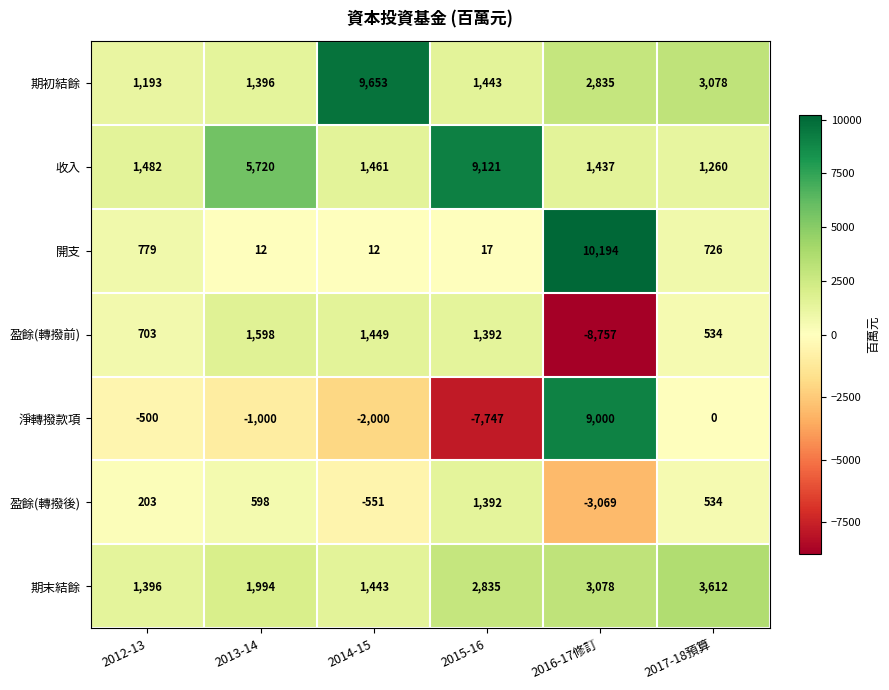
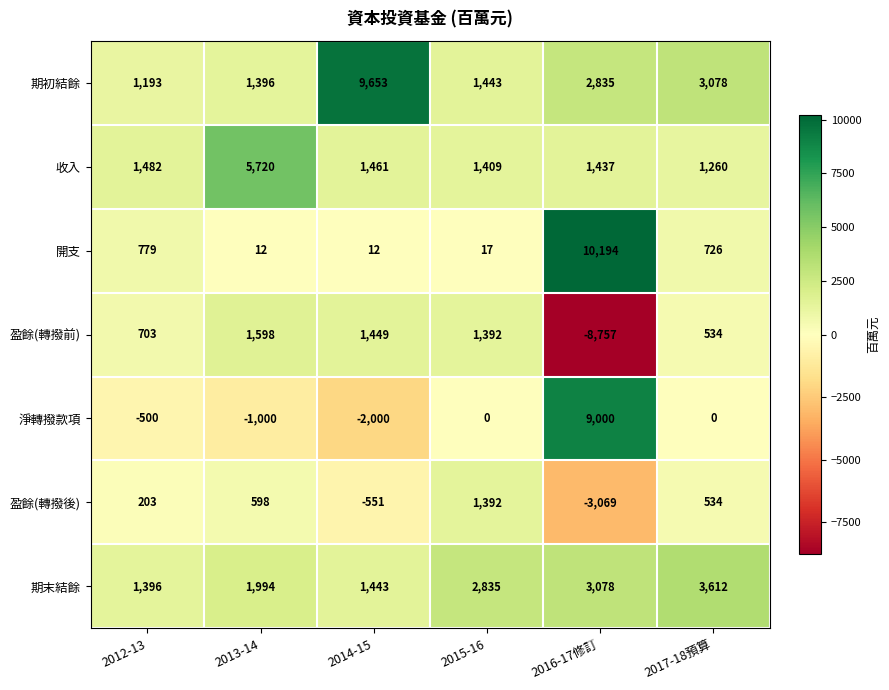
  {
    "期初結餘": {
      "2012-13": "1,193",
      "2013-14": "1,396",
      "2014-15": "9,653",
      "2015-16": "1,443",
      "2016-17修訂": "2,835",
      "2017-18預算": "3,078"
    },
    "收入": {
      "2012-13": "1,482",
      "2013-14": "5,720",
      "2014-15": "1,461",
-     "2015-16": "9,121",
+     "2015-16": "1,409",
      "2016-17修訂": "1,437",
      "2017-18預算": "1,260"
    },
    "開支": {
      "2012-13": "779",
      "2013-14": "12",
      "2014-15": "12",
      "2015-16": "17",
      "2016-17修訂": "10,194",
      "2017-18預算": "726"
    },
    "盈餘(轉撥前)": {
      "2012-13": "703",
      "2013-14": "1,598",
      "2014-15": "1,449",
      "2015-16": "1,392",
      "2016-17修訂": "-8,757",
      "2017-18預算": "534"
    },
    "淨轉撥款項": {
      "2012-13": "-500",
      "2013-14": "-1,000",
      "2014-15": "-2,000",
-     "2015-16": "-7,747",
+     "2015-16": "0",
      "2016-17修訂": "9,000",
      "2017-18預算": "0"
    },
    "盈餘(轉撥後)": {
      "2012-13": "203",
      "2013-14": "598",
      "2014-15": "-551",
      "2015-16": "1,392",
      "2016-17修訂": "-3,069",
      "2017-18預算": "534"
    },
    "期末結餘": {
      "2012-13": "1,396",
      "2013-14": "1,994",
      "2014-15": "1,443",
      "2015-16": "2,835",
      "2016-17修訂": "3,078",
      "2017-18預算": "3,612"
    }
  }
